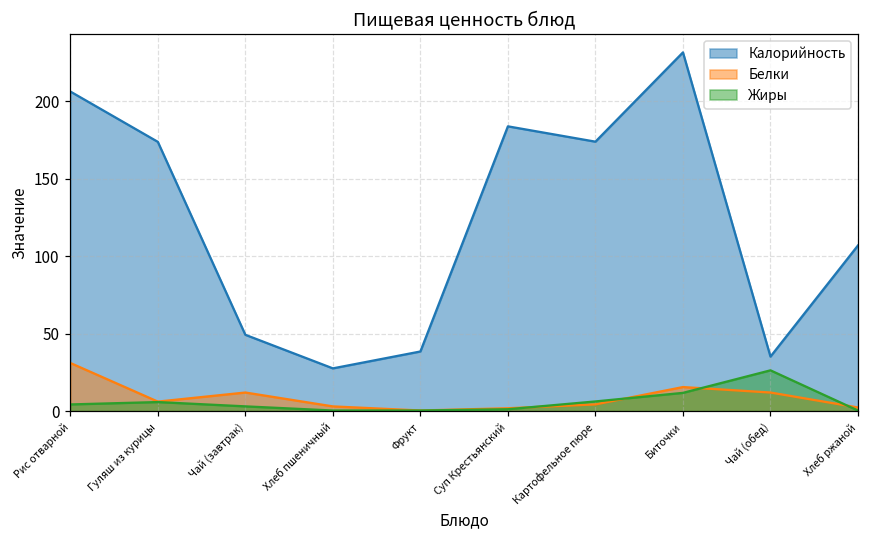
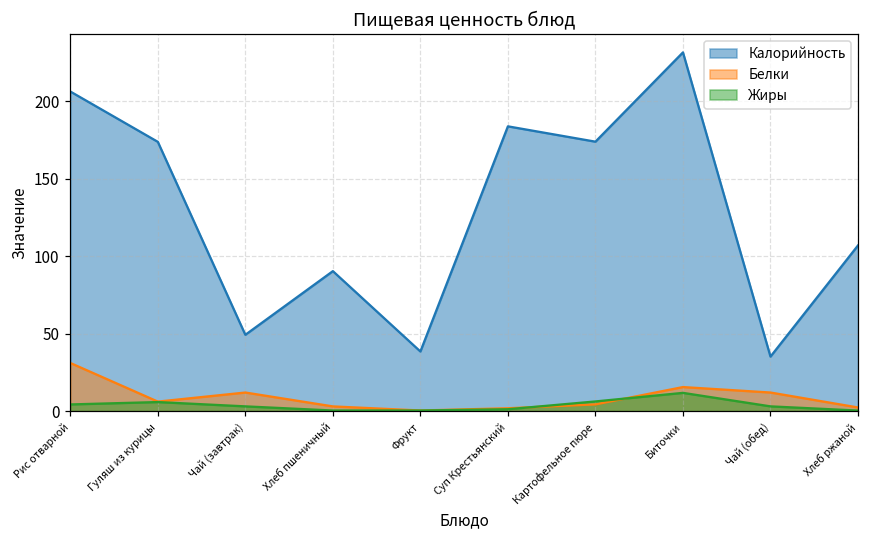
  {
    "Калорийность": {
      "Рис отварной": 206,
      "Гуляш из курицы": 174,
      "Чай (завтрак)": 49,
-     "Хлеб пшеничный": 28,
+     "Хлеб пшеничный": 90,
      "Фрукт": 39,
      "Суп Крестьянский": 184,
      "Картофельное пюре": 174,
      "Биточки": 232,
      "Чай (обед)": 35,
      "Хлеб ржаной": 107
    },
    "Белки": {
      "Рис отварной": 31,
      "Чай (завтрак)": 12,
      "Хлеб пшеничный": 3,
      "Картофельное пюре": 4,
      "Биточки": 16,
      "Чай (обед)": 12,
      "Хлеб ржаной": 2
    },
    "Жиры": {
      "Рис отварной": 4,
      "Чай (завтрак)": 3,
      "Хлеб пшеничный": 0,
      "Картофельное пюре": 6,
      "Биточки": 12,
-     "Чай (обед)": 26,
+     "Чай (обед)": 3,
      "Хлеб ржаной": 0
    }
  }
